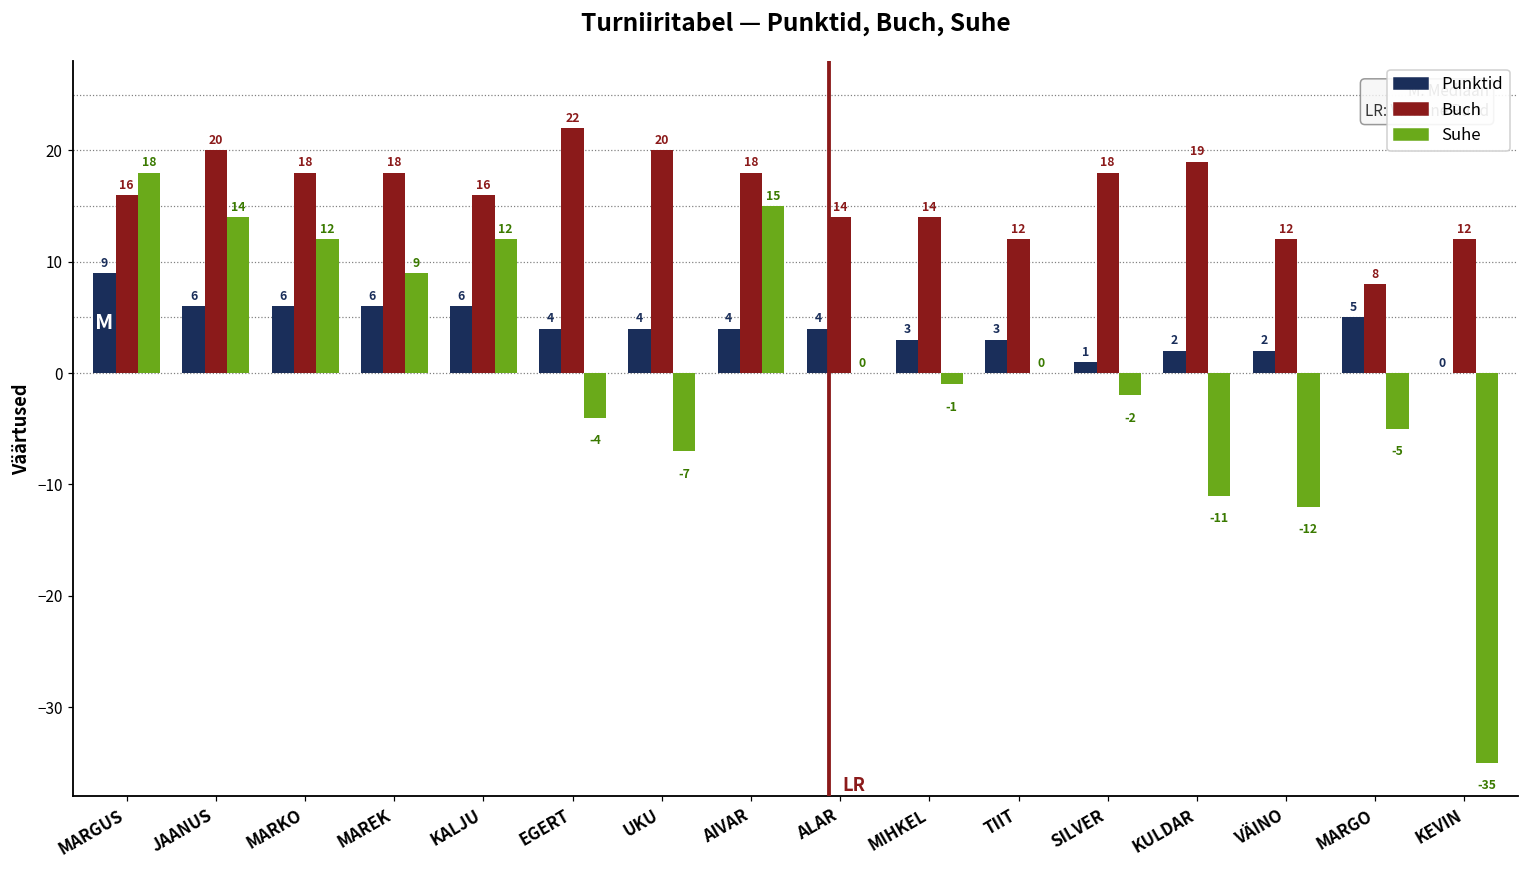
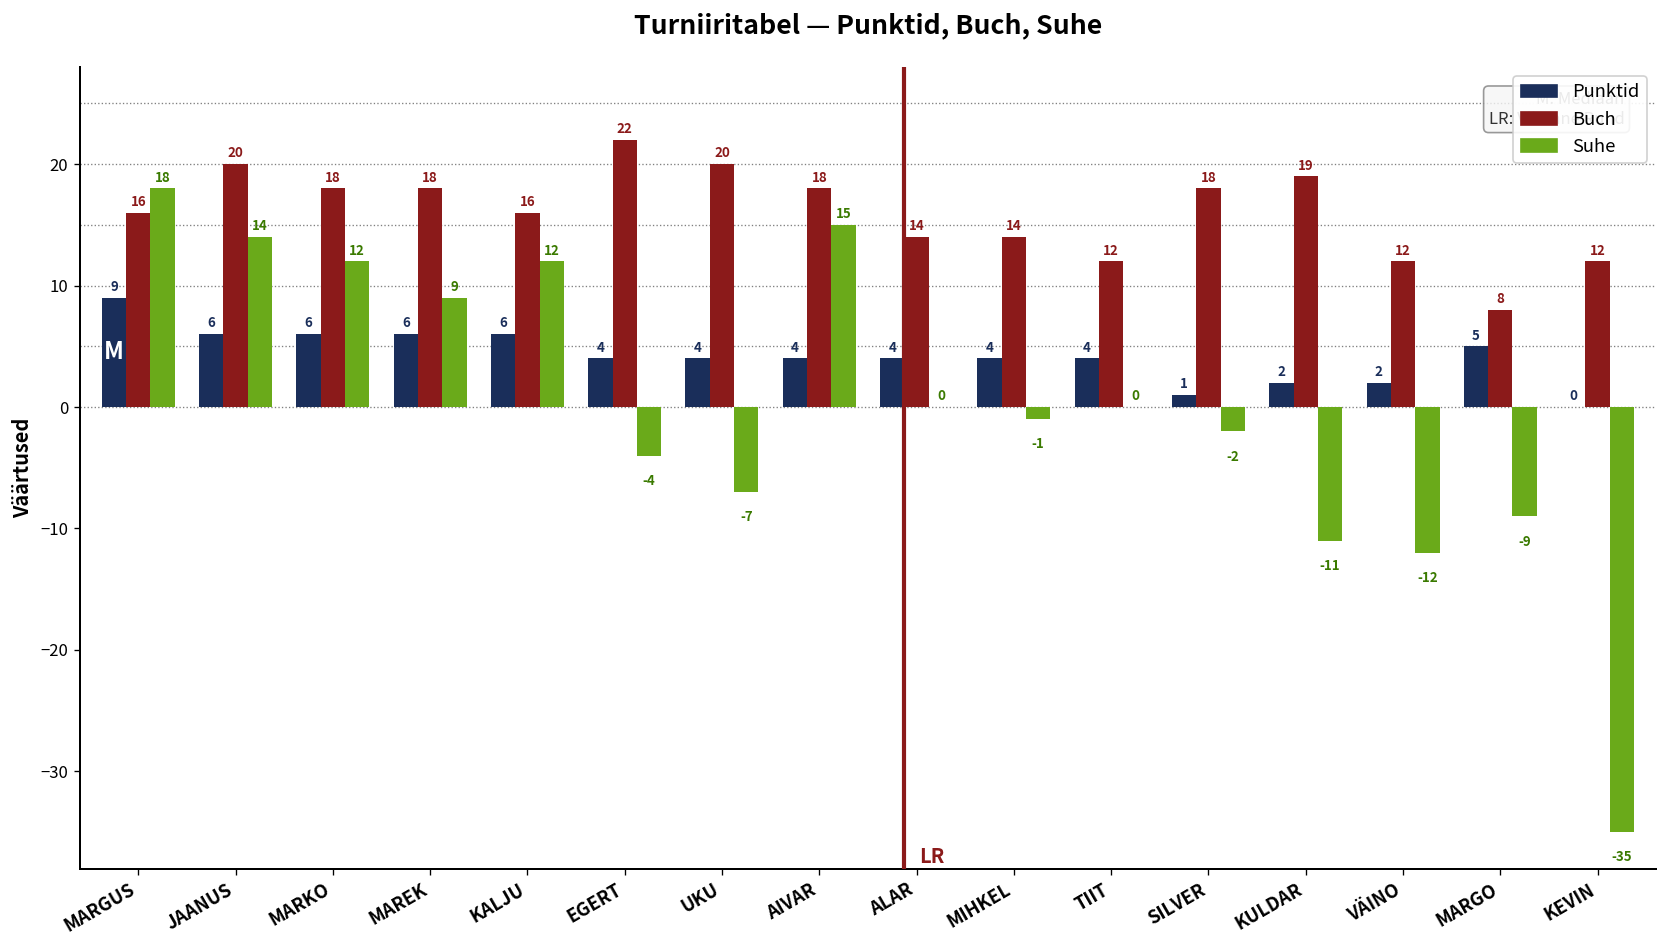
  {
    "Punktid": {
      "MARGUS": 9,
      "JAANUS": 6,
      "MARKO": 6,
      "MAREK": 6,
      "KALJU": 6,
      "EGERT": 4,
      "UKU": 4,
      "AIVAR": 4,
      "ALAR": 4,
-     "MIHKEL": 3,
-     "TIIT": 3,
+     "MIHKEL": 4,
+     "TIIT": 4,
      "SILVER": 1,
      "KULDAR": 2,
      "VÄINO": 2,
      "MARGO": 5,
      "KEVIN": 0
    },
    "Buch": {
      "MARGUS": 16,
      "JAANUS": 20,
      "MARKO": 18,
      "MAREK": 18,
      "KALJU": 16,
      "EGERT": 22,
      "UKU": 20,
      "AIVAR": 18,
      "ALAR": 14,
      "MIHKEL": 14,
      "TIIT": 12,
      "SILVER": 18,
      "KULDAR": 19,
      "VÄINO": 12,
      "MARGO": 8,
      "KEVIN": 12
    },
    "Suhe": {
      "MARGUS": 18,
      "JAANUS": 14,
      "MARKO": 12,
      "MAREK": 9,
      "KALJU": 12,
      "EGERT": -4,
      "UKU": -7,
      "AIVAR": 15,
      "ALAR": 0,
      "MIHKEL": -1,
      "TIIT": 0,
      "SILVER": -2,
      "KULDAR": -11,
      "VÄINO": -12,
-     "MARGO": -5,
+     "MARGO": -9,
      "KEVIN": -35
    }
  }
